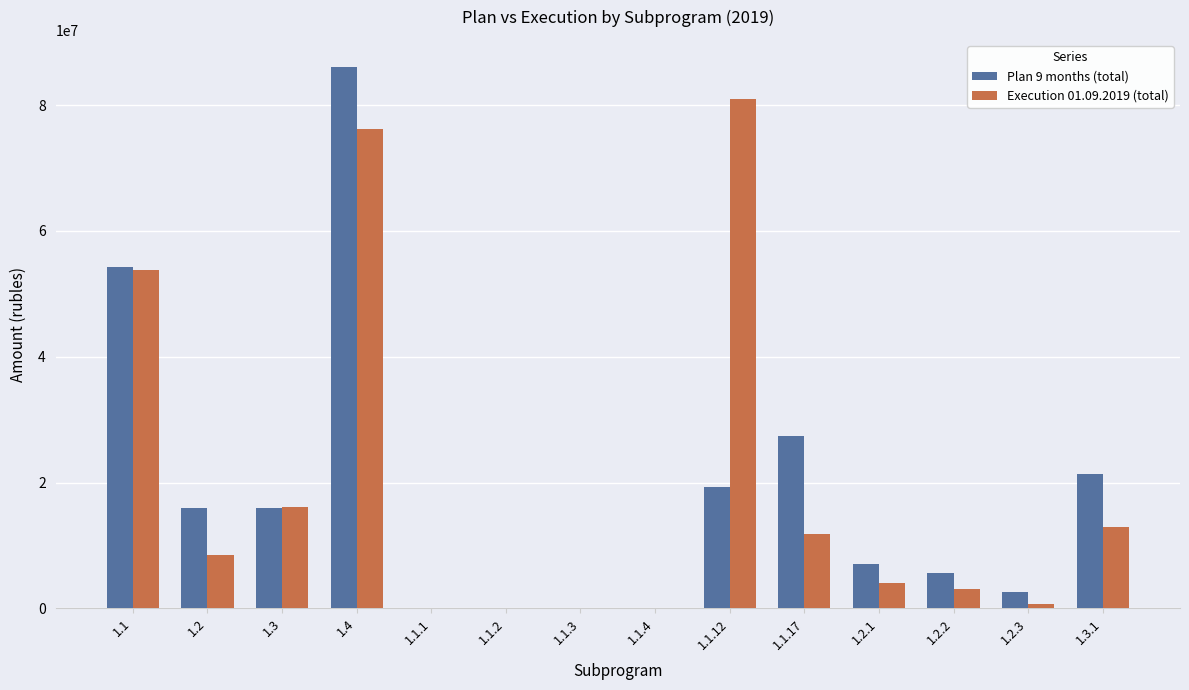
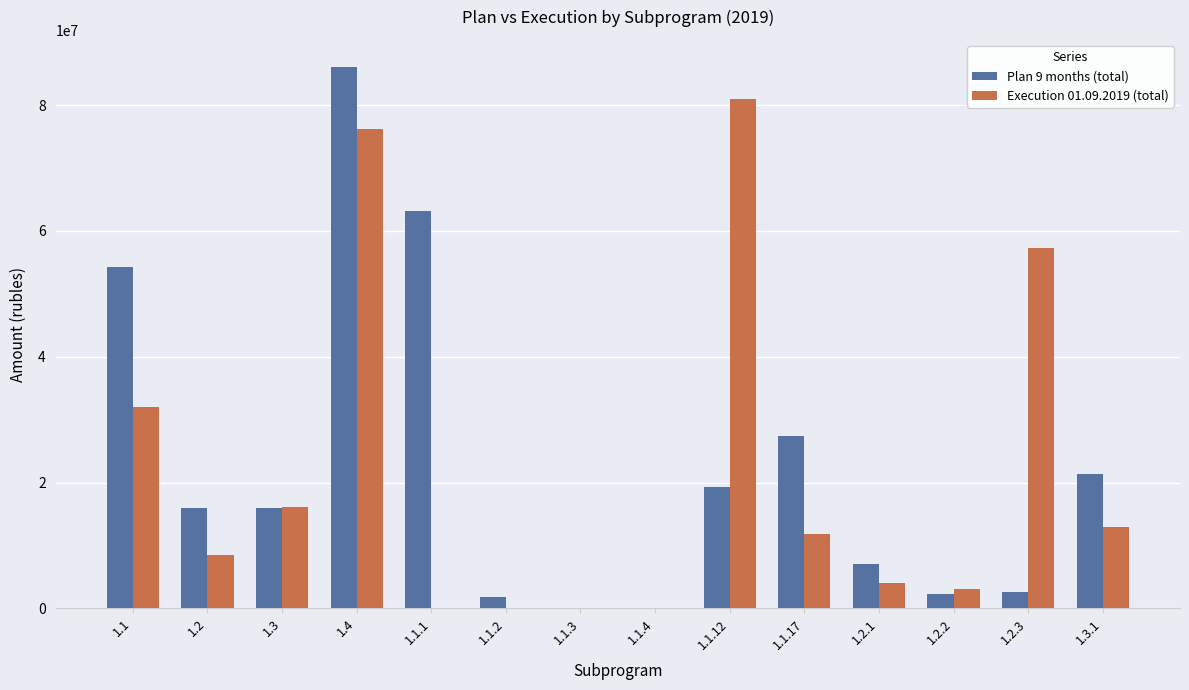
  {
    "Plan 9 months (total)": {
      "1.1": 54000000,
      "1.2": 16000000,
      "1.3": 16000000,
      "1.4": 86000000,
-     "1.1.1": 0,
-     "1.1.2": 0,
+     "1.1.1": 63000000,
+     "1.1.2": 2000000,
      "1.1.12": 19000000,
      "1.1.17": 27000000,
      "1.2.1": 7000000,
-     "1.2.2": 6000000,
+     "1.2.2": 2000000,
      "1.2.3": 3000000,
      "1.3.1": 21000000
    },
    "Execution 01.09.2019 (total)": {
-     "1.1": 54000000,
+     "1.1": 32000000,
      "1.2": 8000000,
      "1.3": 16000000,
      "1.4": 76000000,
      "1.1.1": 0,
      "1.1.2": 0,
      "1.1.3": 0,
      "1.1.4": 0,
      "1.1.12": 81000000,
      "1.1.17": 12000000,
      "1.2.1": 4000000,
      "1.2.2": 3000000,
-     "1.2.3": 1000000,
+     "1.2.3": 57000000,
      "1.3.1": 13000000
    }
  }
